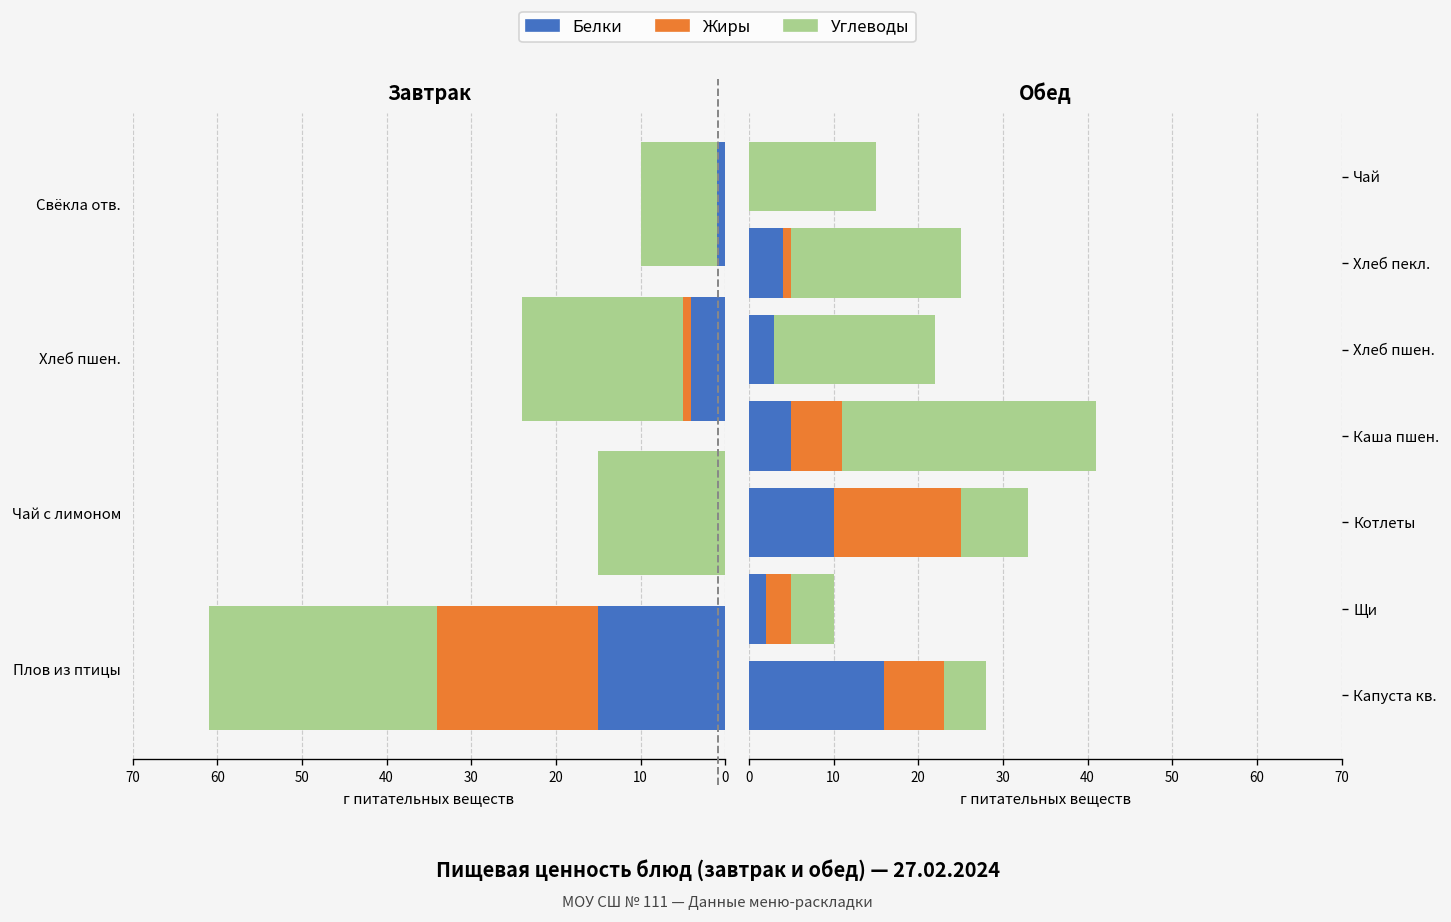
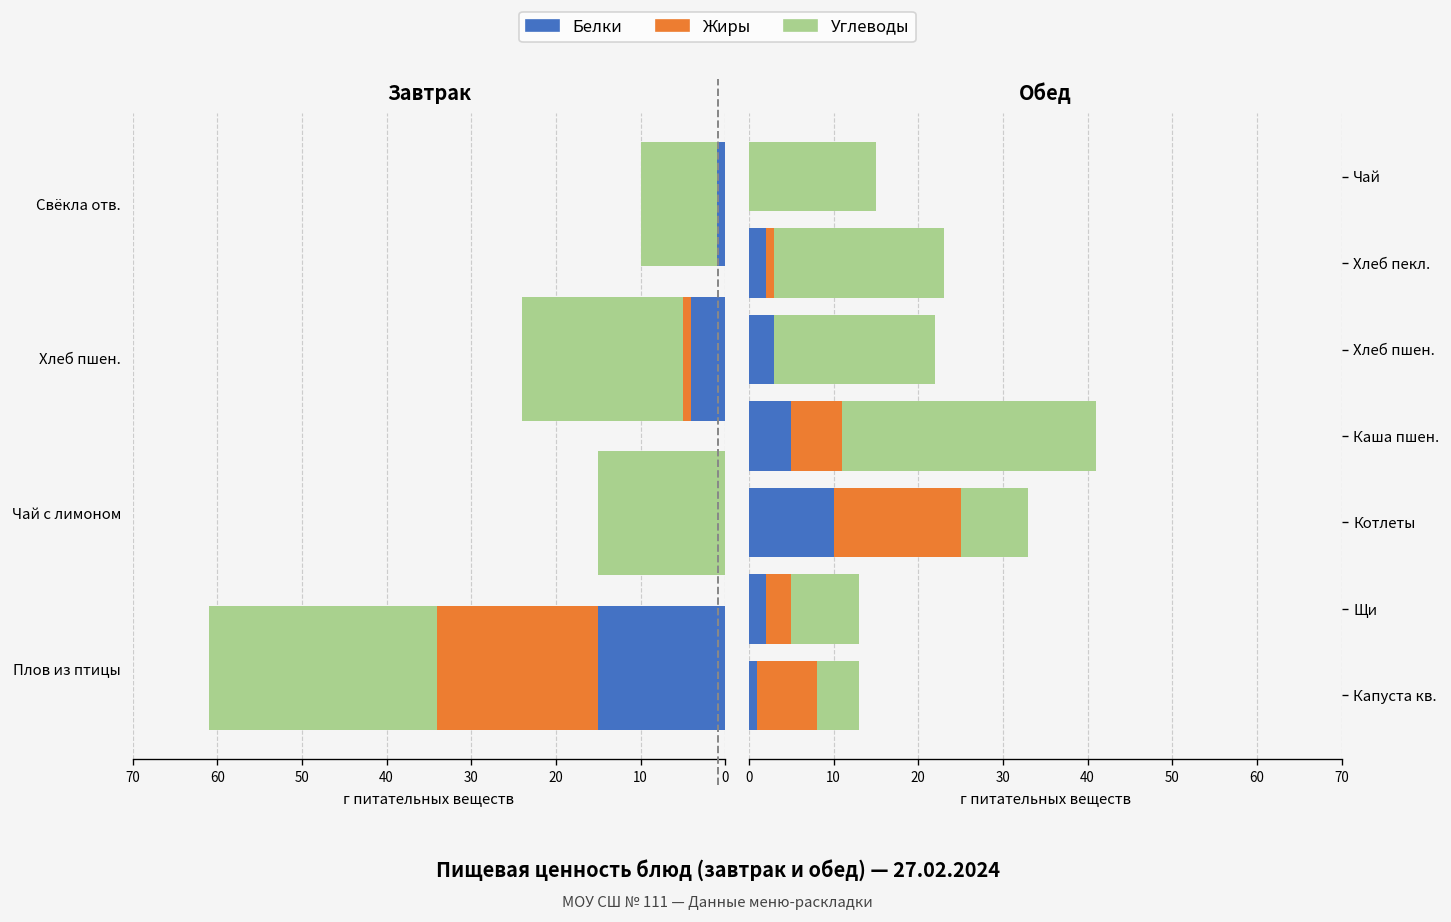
  {
    "Завтрак": {
      "Белки": {
        "Свёкла отв.": 1,
        "Хлеб пшен.": 4,
        "Чай с лимоном": 0,
        "Плов из птицы": 15
      },
      "Жиры": {
        "Свёкла отв.": 0,
        "Хлеб пшен.": 1,
        "Чай с лимоном": 0,
        "Плов из птицы": 19
      },
      "Углеводы": {
        "Свёкла отв.": 9,
        "Хлеб пшен.": 19,
        "Чай с лимоном": 15,
        "Плов из птицы": 27
      }
    },
    "Обед": {
      "Белки": {
        "Чай": 0,
-       "Хлеб пекл.": 4,
+       "Хлеб пекл.": 2,
        "Хлеб пшен.": 3,
        "Каша пшен.": 5,
        "Котлеты": 10,
        "Щи": 2,
-       "Капуста кв.": 16
+       "Капуста кв.": 1
      },
      "Жиры": {
        "Чай": 0,
        "Хлеб пекл.": 1,
        "Хлеб пшен.": 0,
        "Каша пшен.": 6,
        "Котлеты": 15,
        "Щи": 3,
        "Капуста кв.": 7
      },
      "Углеводы": {
        "Чай": 15,
        "Хлеб пекл.": 20,
        "Хлеб пшен.": 19,
        "Каша пшен.": 30,
        "Котлеты": 8,
-       "Щи": 5,
+       "Щи": 8,
        "Капуста кв.": 5
      }
    }
  }
